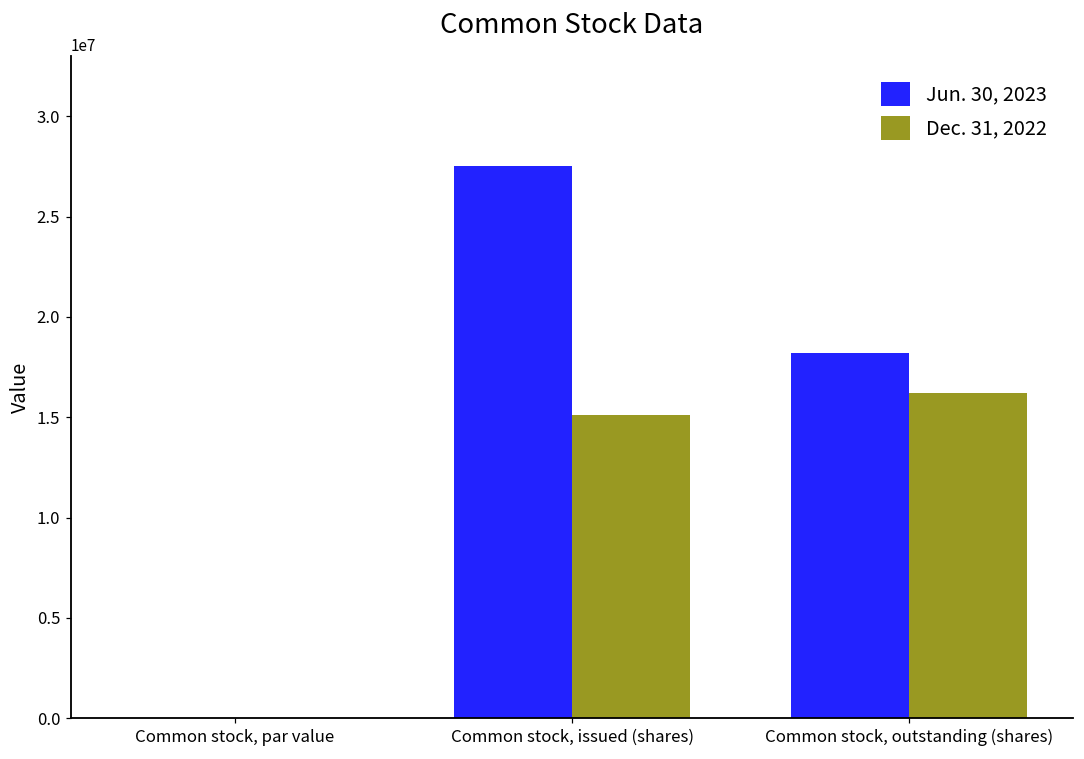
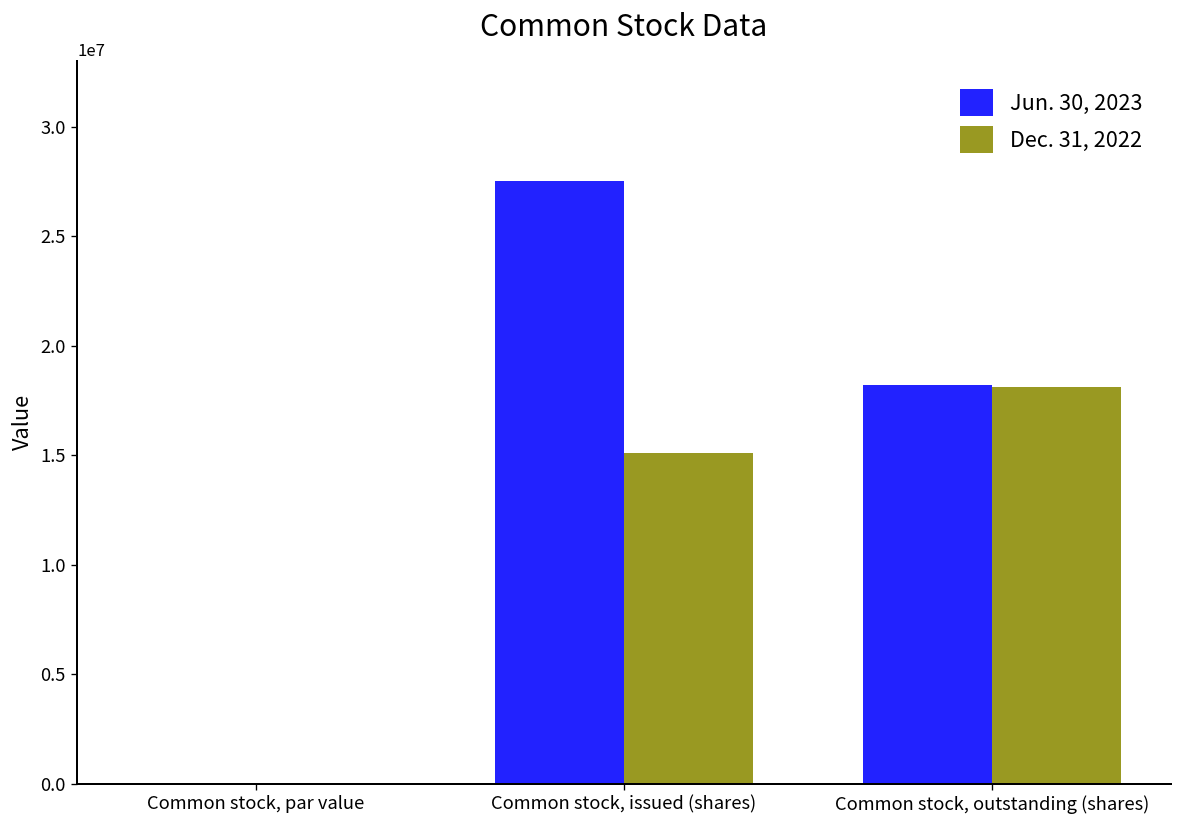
  {
    "Jun. 30, 2023": {
      "Common stock, issued (shares)": 27500000,
      "Common stock, outstanding (shares)": 18200000
    },
    "Dec. 31, 2022": {
      "Common stock, issued (shares)": 15100000,
-     "Common stock, outstanding (shares)": 16200000
+     "Common stock, outstanding (shares)": 18100000
    }
  }
